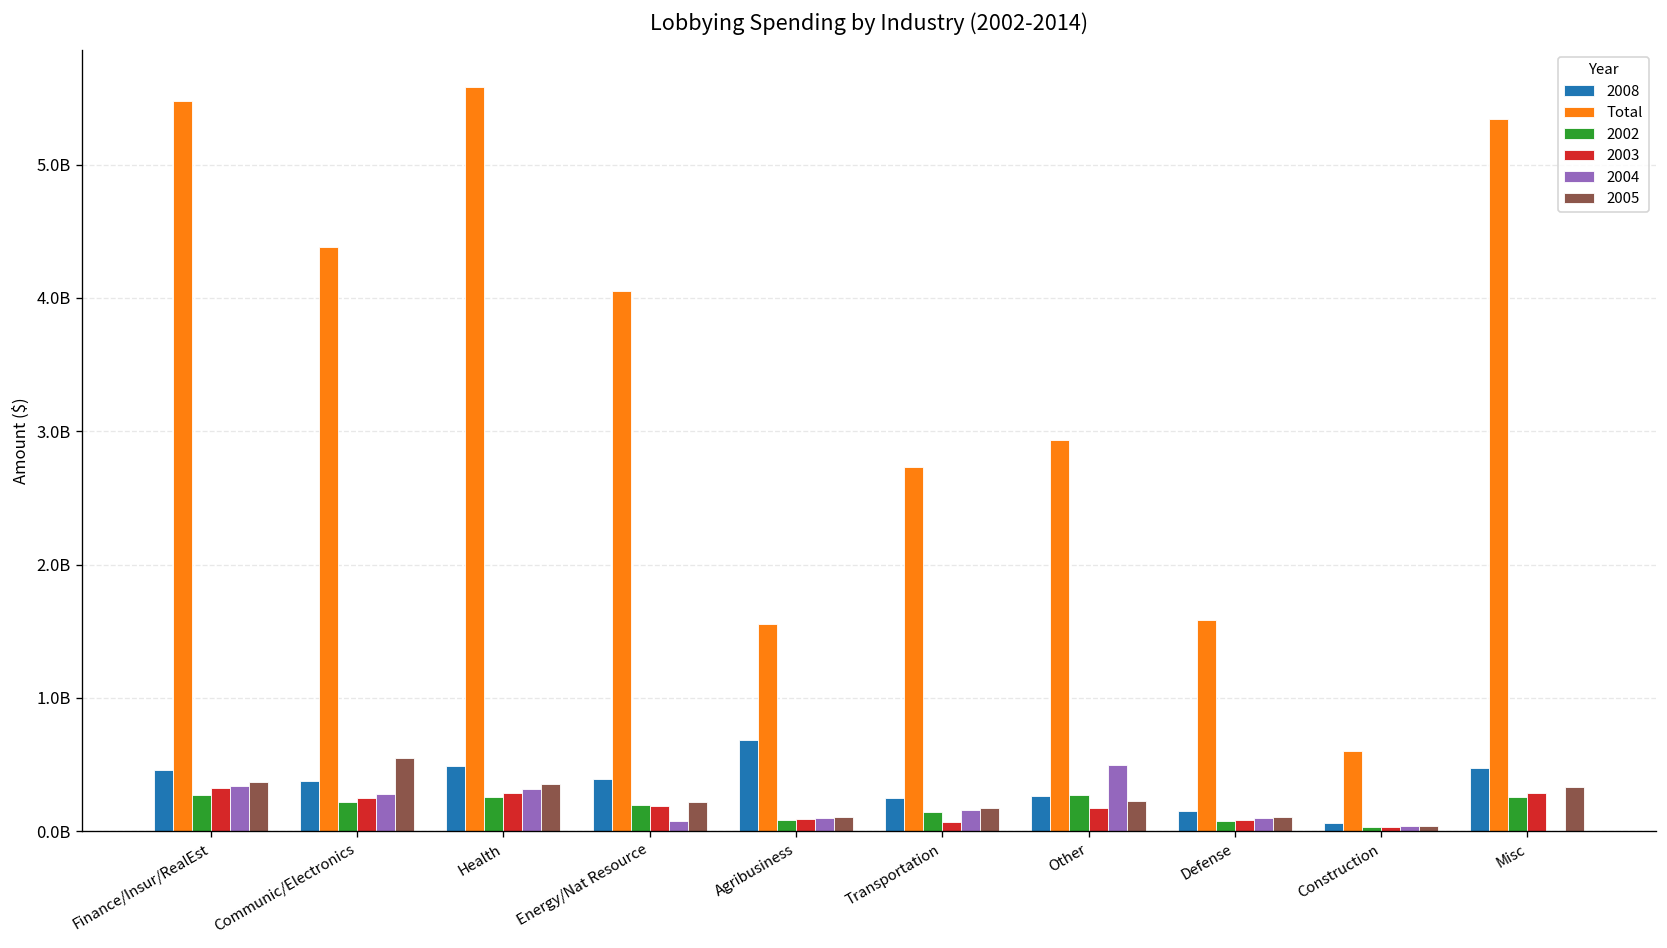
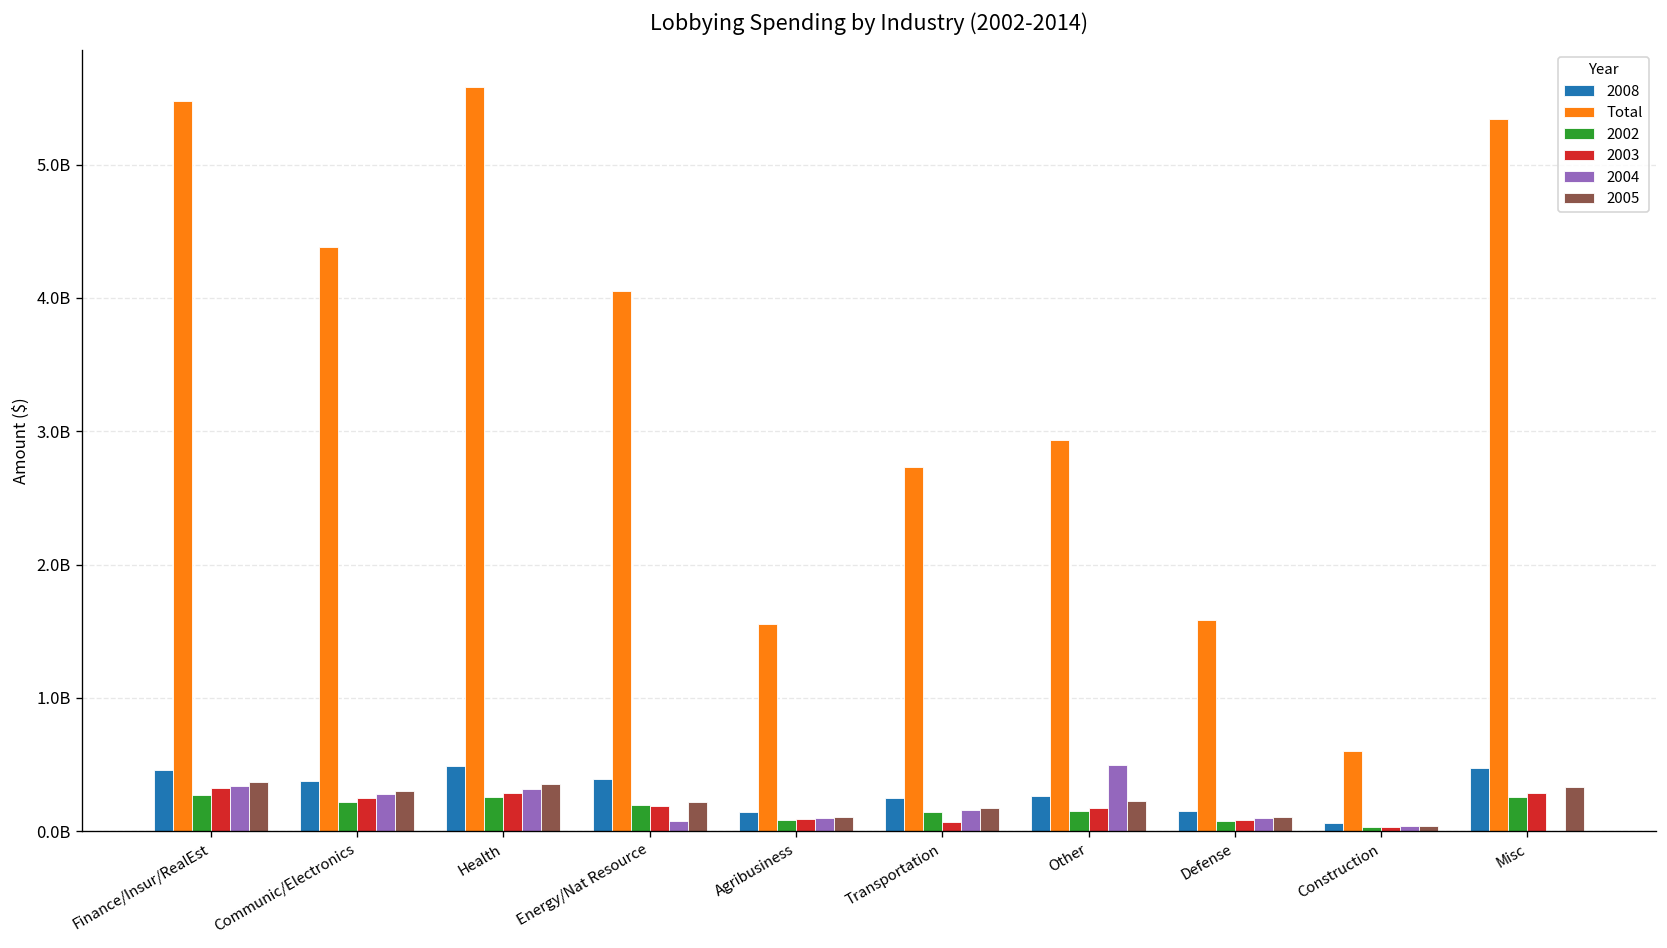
  {
    "2008": {
      "Finance/Insur/RealEst": 460000000,
      "Communic/Electronics": 370000000,
      "Health": 490000000,
      "Energy/Nat Resource": 390000000,
-     "Agribusiness": 690000000,
+     "Agribusiness": 150000000,
      "Transportation": 250000000,
      "Other": 270000000,
      "Defense": 150000000,
      "Construction": 60000000,
      "Misc": 470000000
    },
    "Total": {
      "Finance/Insur/RealEst": 5470000000,
      "Communic/Electronics": 4380000000,
      "Health": 5580000000,
      "Energy/Nat Resource": 4050000000,
      "Agribusiness": 1550000000,
      "Transportation": 2730000000,
      "Other": 2940000000,
      "Defense": 1590000000,
      "Construction": 600000000,
      "Misc": 5340000000
    },
    "2002": {
      "Finance/Insur/RealEst": 270000000,
      "Communic/Electronics": 220000000,
      "Health": 250000000,
      "Energy/Nat Resource": 190000000,
      "Agribusiness": 90000000,
      "Transportation": 150000000,
-     "Other": 270000000,
+     "Other": 150000000,
      "Defense": 70000000,
      "Construction": 30000000,
      "Misc": 250000000
    },
    "2003": {
      "Finance/Insur/RealEst": 320000000,
      "Communic/Electronics": 250000000,
      "Health": 280000000,
      "Energy/Nat Resource": 190000000,
      "Agribusiness": 90000000,
      "Transportation": 70000000,
      "Other": 170000000,
      "Defense": 80000000,
      "Construction": 30000000,
      "Misc": 290000000
    },
    "2004": {
      "Finance/Insur/RealEst": 340000000,
      "Communic/Electronics": 280000000,
      "Health": 310000000,
      "Energy/Nat Resource": 80000000,
      "Agribusiness": 100000000,
      "Transportation": 160000000,
      "Other": 500000000,
      "Defense": 100000000,
      "Construction": 40000000
    },
    "2005": {
      "Finance/Insur/RealEst": 360000000,
-     "Communic/Electronics": 550000000,
+     "Communic/Electronics": 300000000,
      "Health": 350000000,
      "Energy/Nat Resource": 210000000,
      "Agribusiness": 100000000,
      "Transportation": 170000000,
      "Other": 220000000,
      "Defense": 100000000,
      "Construction": 40000000,
      "Misc": 330000000
    }
  }
